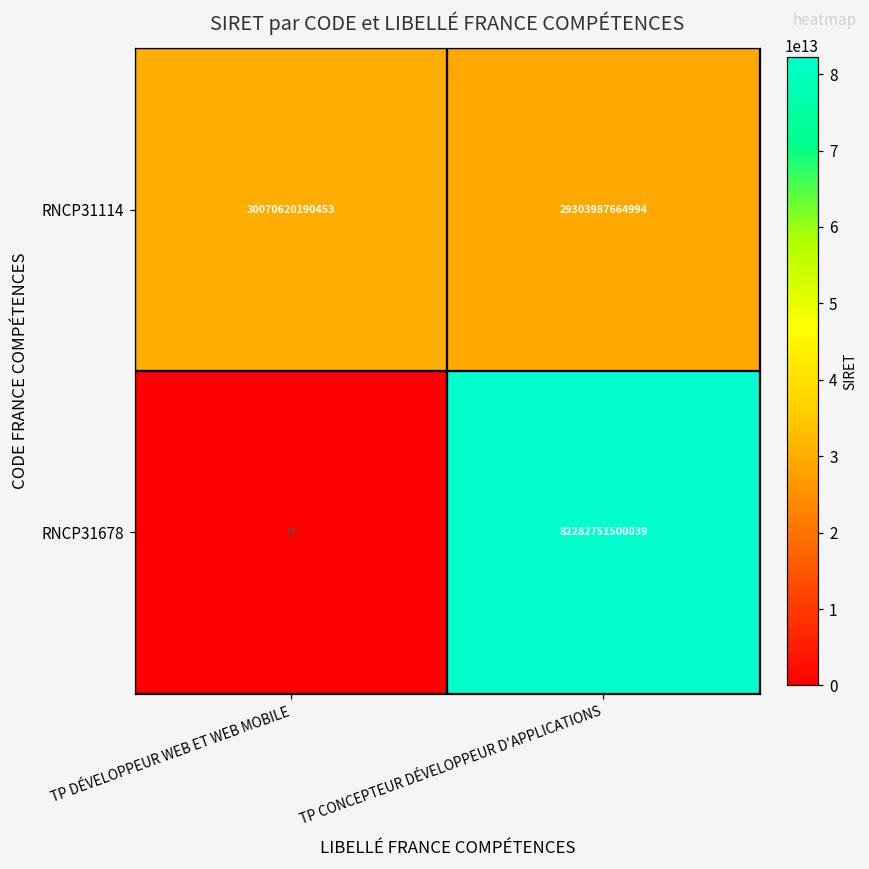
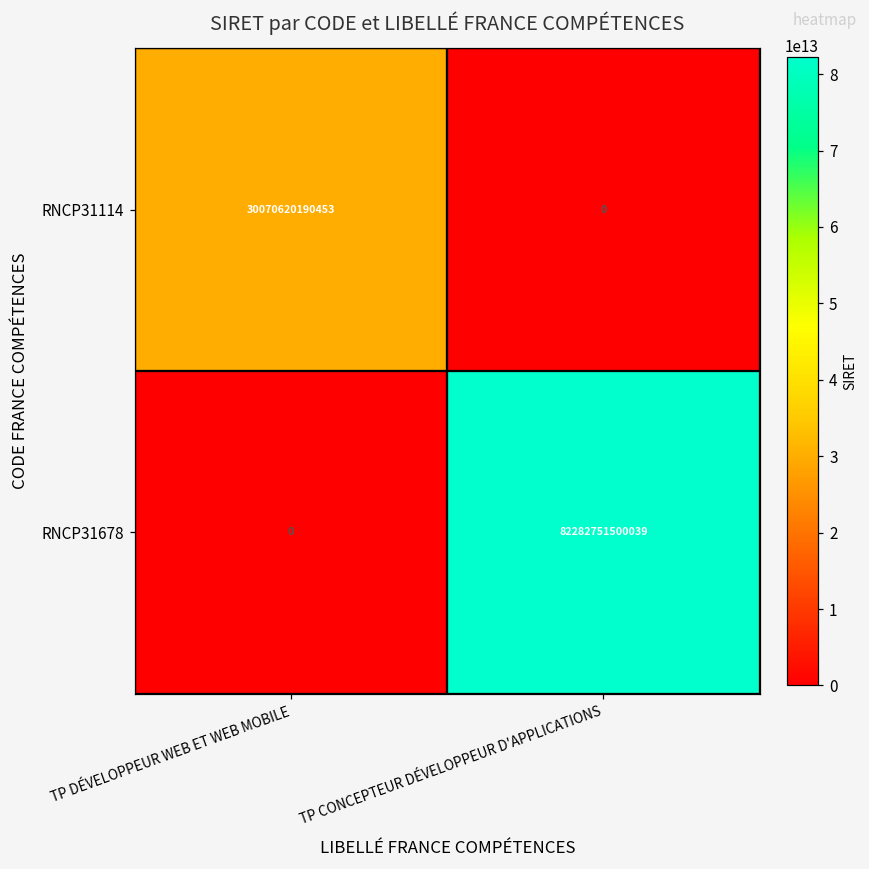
  {
    "RNCP31114": {
      "TP DÉVELOPPEUR WEB ET WEB MOBILE": 30070620190453,
-     "TP CONCEPTEUR DÉVELOPPEUR D'APPLICATIONS": 29303987664994
+     "TP CONCEPTEUR DÉVELOPPEUR D'APPLICATIONS": 0
    },
    "RNCP31678": {
      "TP DÉVELOPPEUR WEB ET WEB MOBILE": 0,
      "TP CONCEPTEUR DÉVELOPPEUR D'APPLICATIONS": 82282751500039
    }
  }
